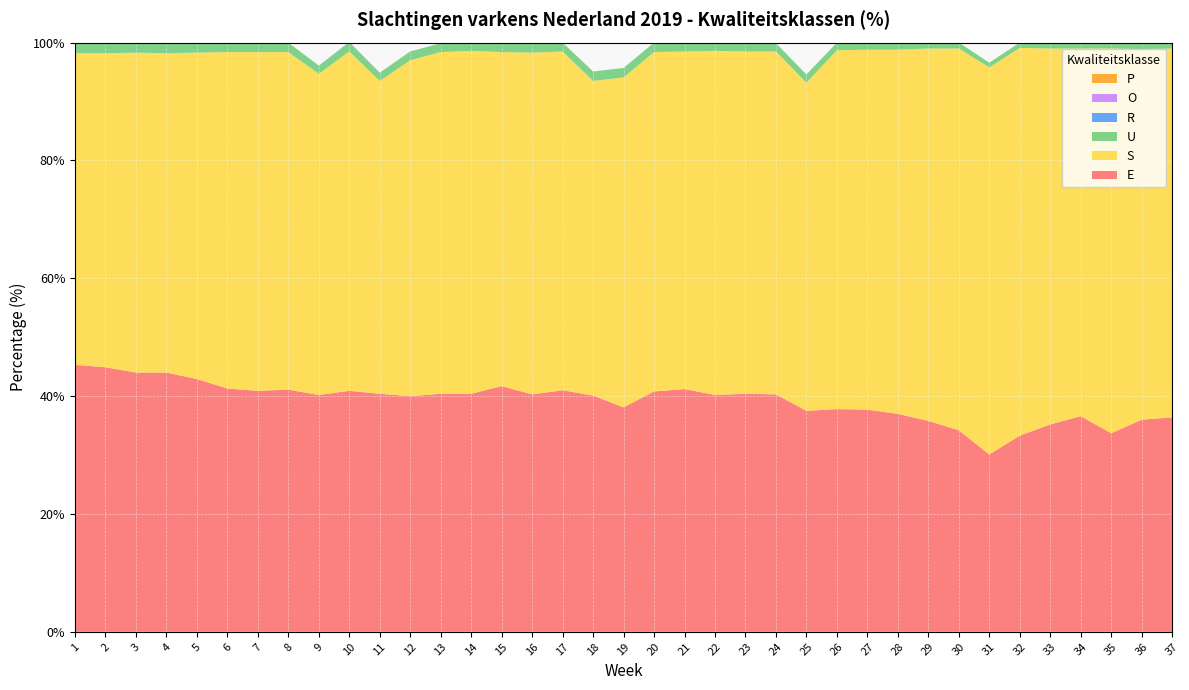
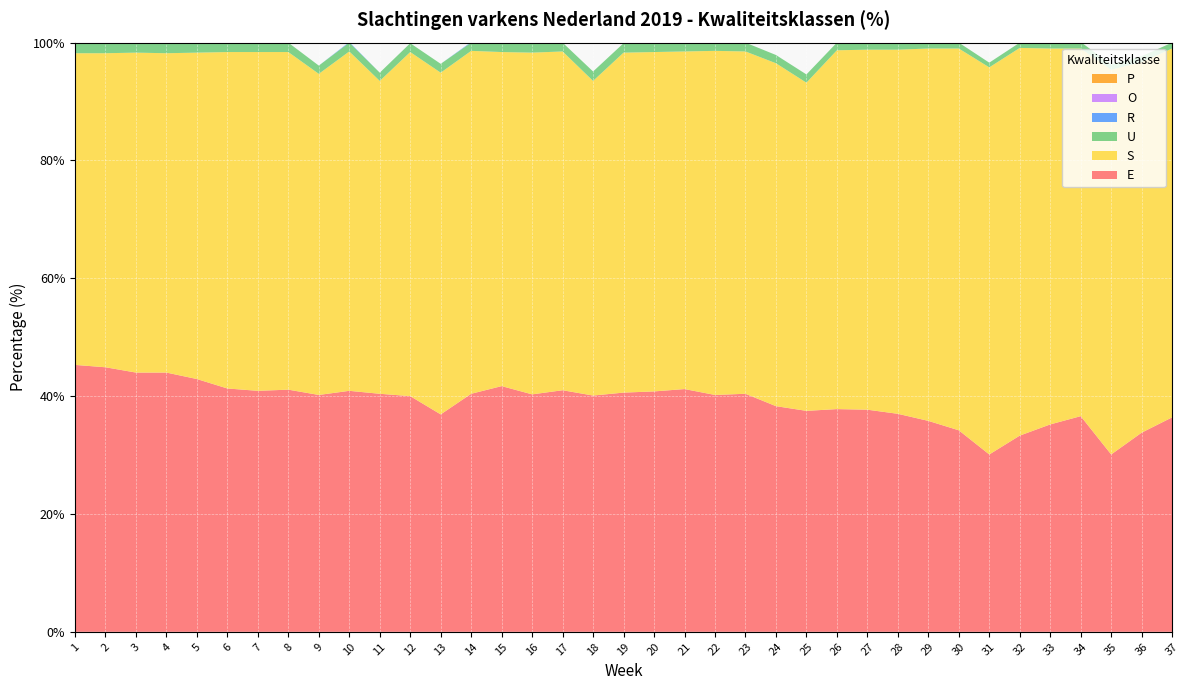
  {
    "E": {
      "1": "45%",
      "2": "45%",
      "3": "44%",
      "4": "44%",
      "5": "43%",
      "6": "41%",
      "7": "41%",
      "8": "41%",
      "9": "40%",
      "10": "41%",
      "11": "40%",
      "12": "40%",
-     "13": "40%",
+     "13": "37%",
      "14": "40%",
      "15": "42%",
      "16": "40%",
      "17": "41%",
      "18": "40%",
-     "19": "38%",
+     "19": "41%",
      "20": "41%",
      "21": "41%",
      "22": "40%",
      "23": "40%",
-     "24": "40%",
+     "24": "38%",
      "25": "38%",
      "26": "38%",
      "27": "38%",
      "28": "37%",
      "29": "36%",
      "30": "34%",
      "31": "30%",
      "32": "33%",
      "33": "35%",
      "34": "37%",
-     "35": "34%",
-     "36": "36%",
+     "35": "30%",
+     "36": "34%",
      "37": "36%"
    },
    "S": {
      "1": "53%",
      "2": "53%",
      "3": "54%",
      "4": "54%",
      "5": "55%",
      "6": "57%",
      "7": "58%",
      "8": "57%",
      "9": "55%",
      "10": "58%",
      "11": "53%",
-     "12": "57%",
+     "12": "58%",
      "13": "58%",
      "14": "58%",
      "15": "57%",
      "16": "58%",
      "17": "58%",
      "18": "53%",
-     "19": "56%",
+     "19": "58%",
      "20": "58%",
      "21": "57%",
      "22": "58%",
      "23": "58%",
      "24": "58%",
      "25": "56%",
      "26": "61%",
      "27": "61%",
      "28": "62%",
      "29": "63%",
      "30": "65%",
      "31": "66%",
      "32": "66%",
      "33": "64%",
      "34": "62%",
      "37": "63%"
    }
  }
